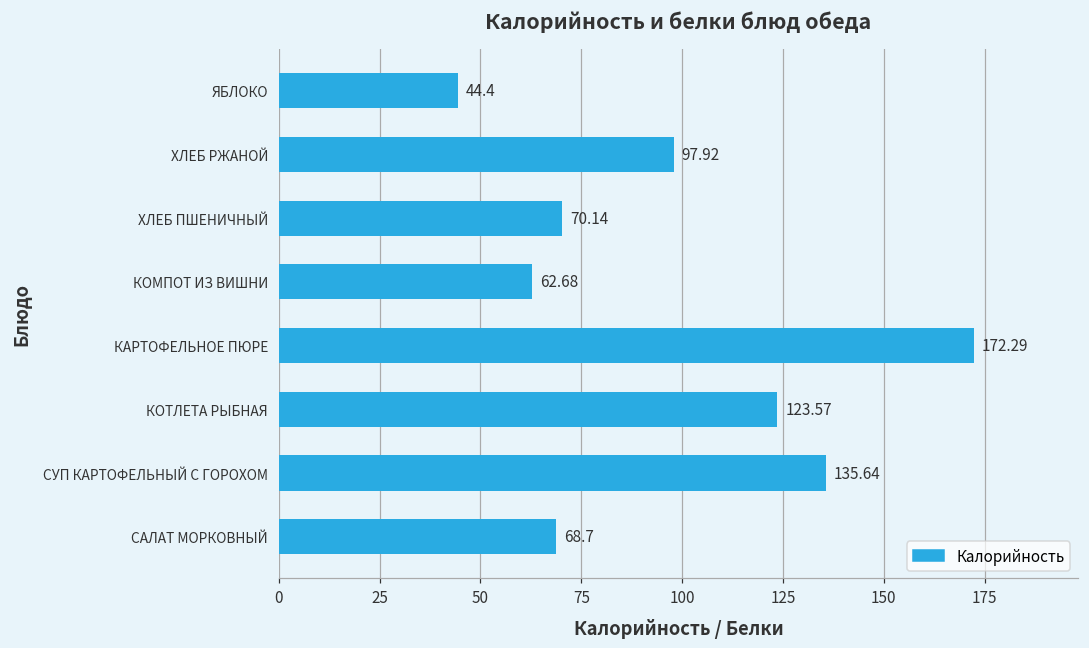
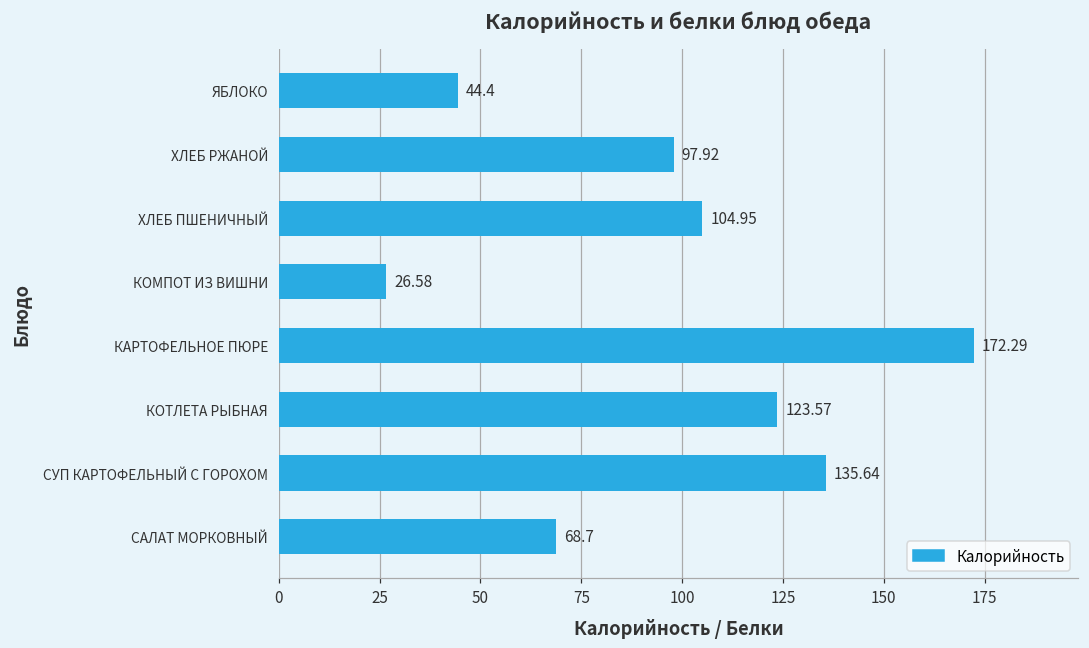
  {
    "ЯБЛОКО": 44.4,
    "ХЛЕБ РЖАНОЙ": 97.92,
-   "ХЛЕБ ПШЕНИЧНЫЙ": 70.14,
-   "КОМПОТ ИЗ ВИШНИ": 62.68,
+   "ХЛЕБ ПШЕНИЧНЫЙ": 104.95,
+   "КОМПОТ ИЗ ВИШНИ": 26.58,
    "КАРТОФЕЛЬНОЕ ПЮРЕ": 172.29,
    "КОТЛЕТА РЫБНАЯ": 123.57,
    "СУП КАРТОФЕЛЬНЫЙ С ГОРОХОМ": 135.64,
    "САЛАТ МОРКОВНЫЙ": 68.7
  }
